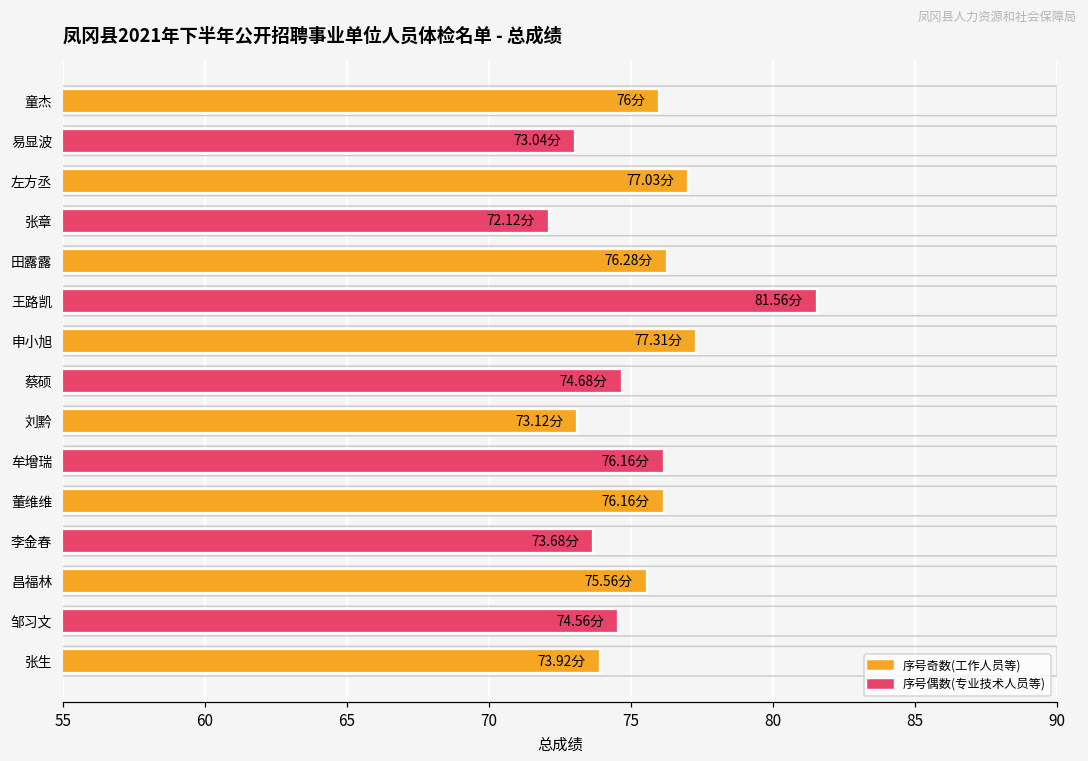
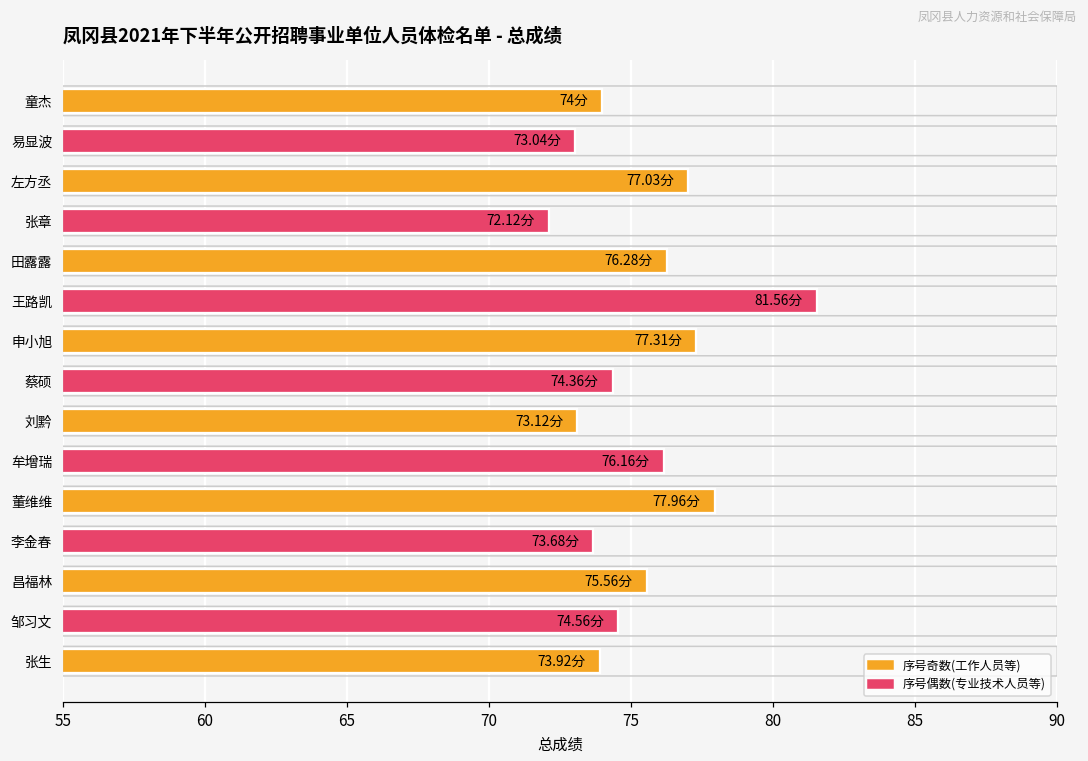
  {
-   "童杰": "76分",
+   "童杰": "74分",
    "易显波": "73.04分",
    "左方丞": "77.03分",
    "张章": "72.12分",
    "田露露": "76.28分",
    "王路凯": "81.56分",
    "申小旭": "77.31分",
-   "蔡硕": "74.68分",
+   "蔡硕": "74.36分",
    "刘黔": "73.12分",
    "牟增瑞": "76.16分",
-   "董维维": "76.16分",
+   "董维维": "77.96分",
    "李金春": "73.68分",
    "昌福林": "75.56分",
    "邹习文": "74.56分",
    "张生": "73.92分"
  }
